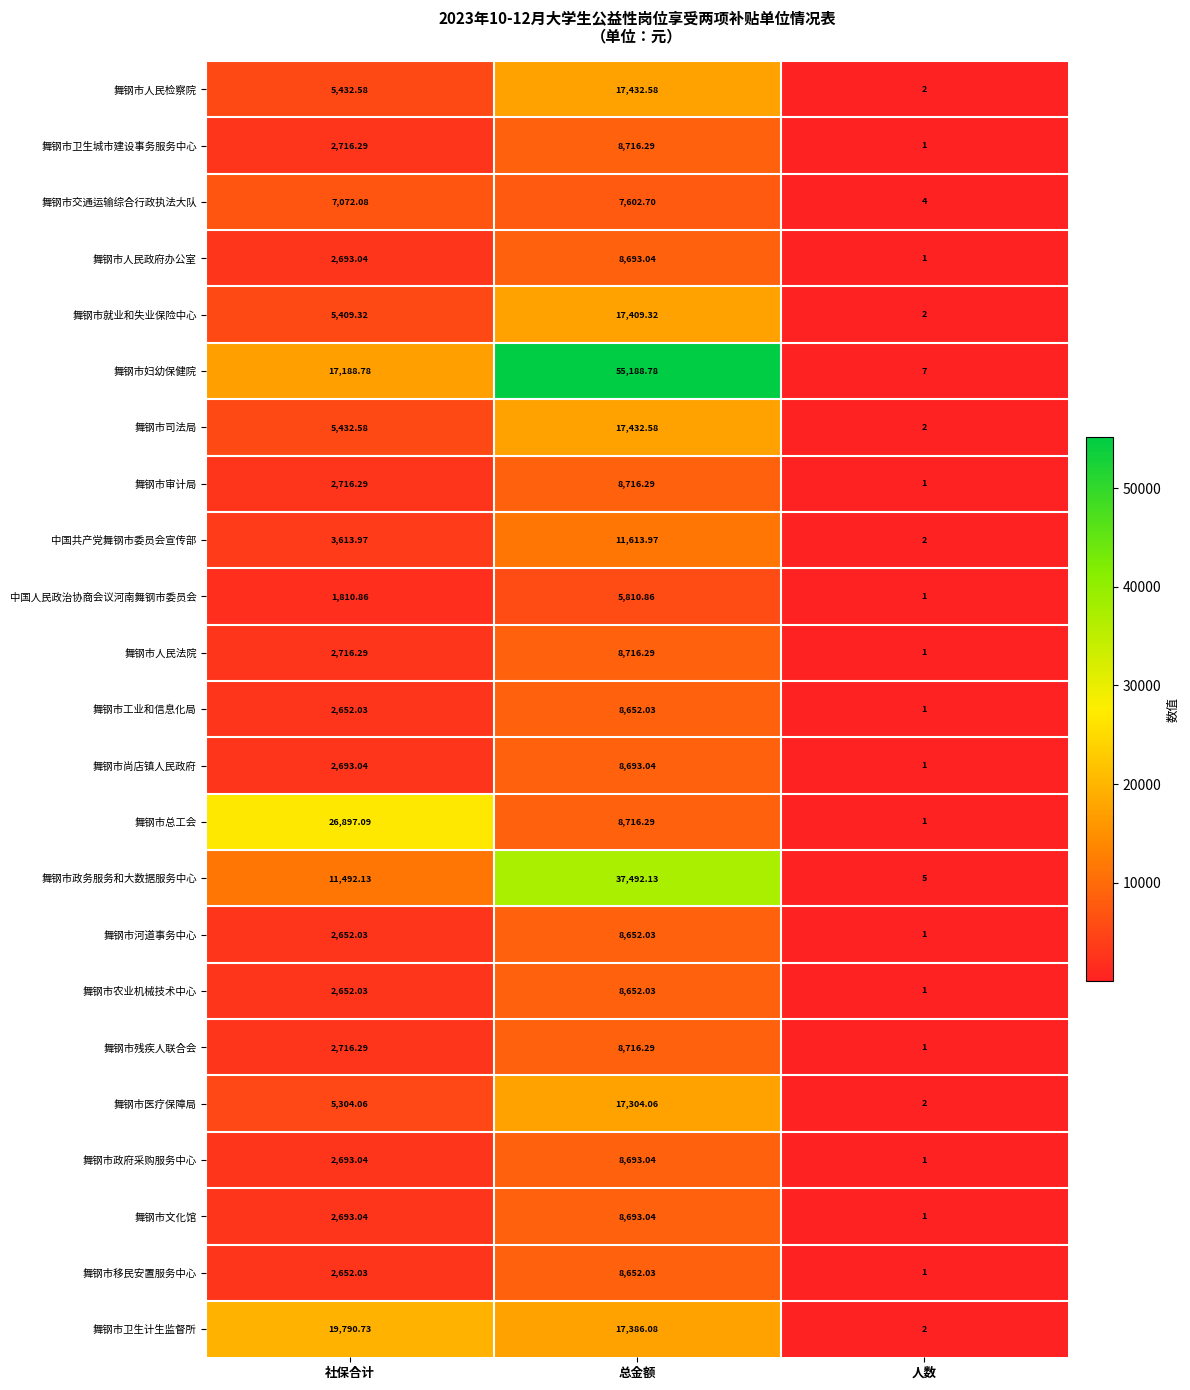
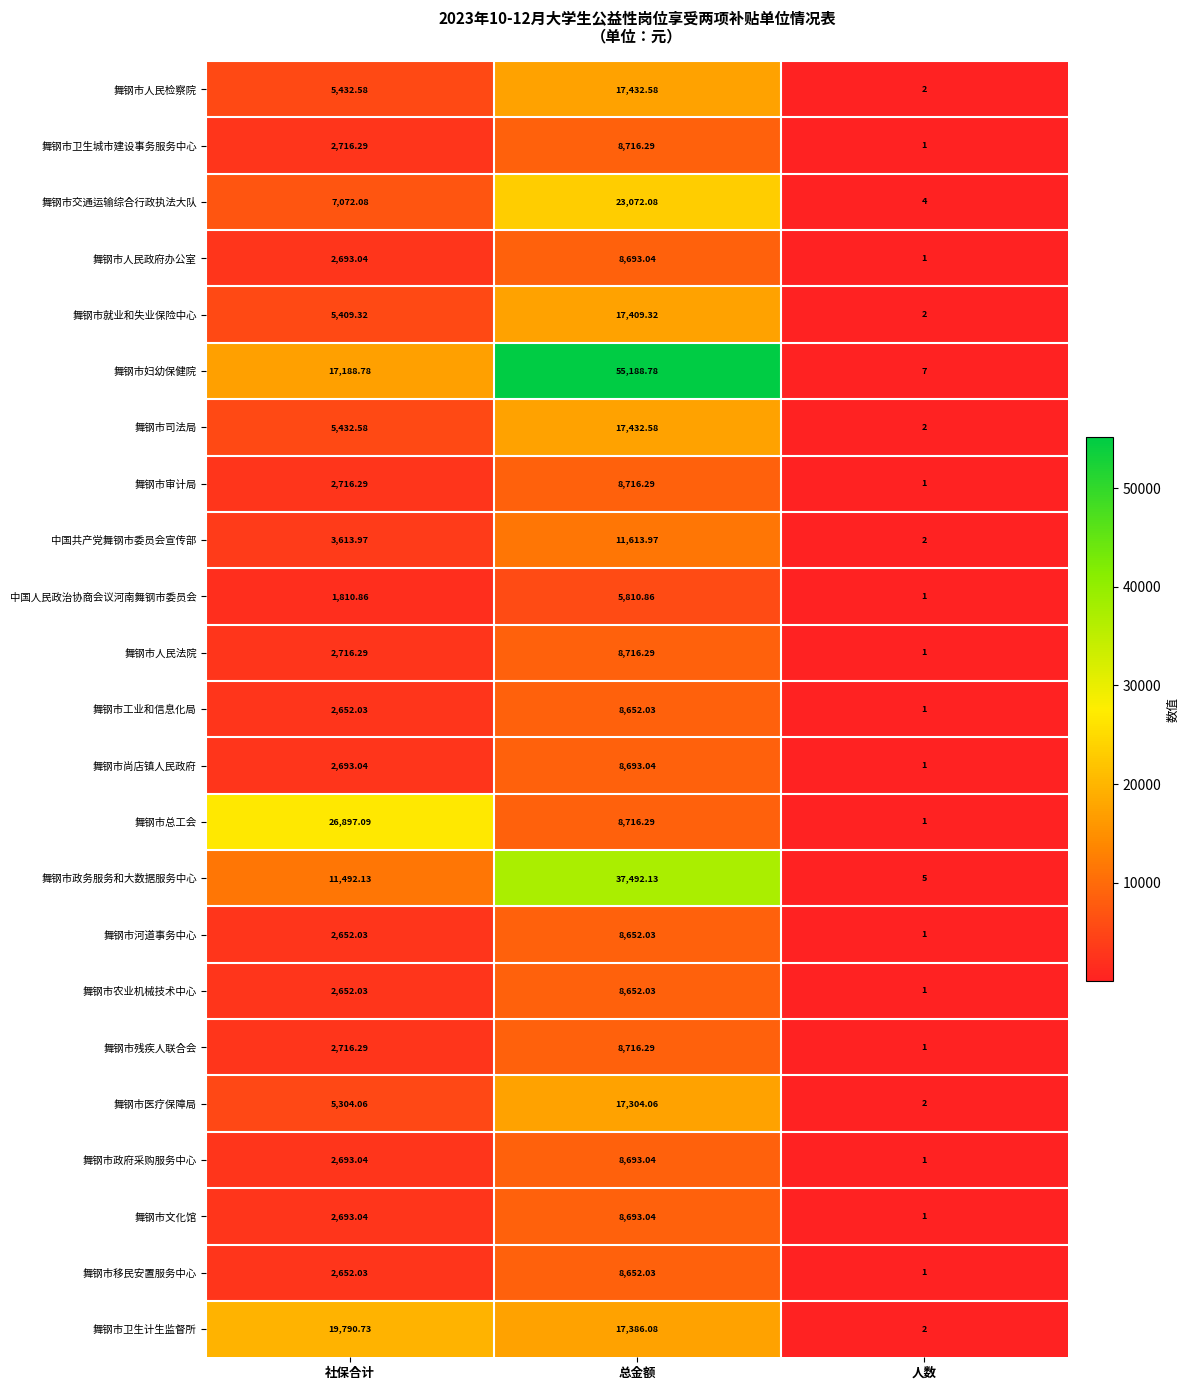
  {
    "舞钢市人民检察院": {
      "社保合计": "5,432.58",
      "总金额": "17,432.58",
      "人数": "2"
    },
    "舞钢市卫生城市建设事务服务中心": {
      "社保合计": "2,716.29",
      "总金额": "8,716.29",
      "人数": "1"
    },
    "舞钢市交通运输综合行政执法大队": {
      "社保合计": "7,072.08",
-     "总金额": "7,602.70",
+     "总金额": "23,072.08",
      "人数": "4"
    },
    "舞钢市人民政府办公室": {
      "社保合计": "2,693.04",
      "总金额": "8,693.04",
      "人数": "1"
    },
    "舞钢市就业和失业保险中心": {
      "社保合计": "5,409.32",
      "总金额": "17,409.32",
      "人数": "2"
    },
    "舞钢市妇幼保健院": {
      "社保合计": "17,188.78",
      "总金额": "55,188.78",
      "人数": "7"
    },
    "舞钢市司法局": {
      "社保合计": "5,432.58",
      "总金额": "17,432.58",
      "人数": "2"
    },
    "舞钢市审计局": {
      "社保合计": "2,716.29",
      "总金额": "8,716.29",
      "人数": "1"
    },
    "中国共产党舞钢市委员会宣传部": {
      "社保合计": "3,613.97",
      "总金额": "11,613.97",
      "人数": "2"
    },
    "中国人民政治协商会议河南舞钢市委员会": {
      "社保合计": "1,810.86",
      "总金额": "5,810.86",
      "人数": "1"
    },
    "舞钢市人民法院": {
      "社保合计": "2,716.29",
      "总金额": "8,716.29",
      "人数": "1"
    },
    "舞钢市工业和信息化局": {
      "社保合计": "2,652.03",
      "总金额": "8,652.03",
      "人数": "1"
    },
    "舞钢市尚店镇人民政府": {
      "社保合计": "2,693.04",
      "总金额": "8,693.04",
      "人数": "1"
    },
    "舞钢市总工会": {
      "社保合计": "26,897.09",
      "总金额": "8,716.29",
      "人数": "1"
    },
    "舞钢市政务服务和大数据服务中心": {
      "社保合计": "11,492.13",
      "总金额": "37,492.13",
      "人数": "5"
    },
    "舞钢市河道事务中心": {
      "社保合计": "2,652.03",
      "总金额": "8,652.03",
      "人数": "1"
    },
    "舞钢市农业机械技术中心": {
      "社保合计": "2,652.03",
      "总金额": "8,652.03",
      "人数": "1"
    },
    "舞钢市残疾人联合会": {
      "社保合计": "2,716.29",
      "总金额": "8,716.29",
      "人数": "1"
    },
    "舞钢市医疗保障局": {
      "社保合计": "5,304.06",
      "总金额": "17,304.06",
      "人数": "2"
    },
    "舞钢市政府采购服务中心": {
      "社保合计": "2,693.04",
      "总金额": "8,693.04",
      "人数": "1"
    },
    "舞钢市文化馆": {
      "社保合计": "2,693.04",
      "总金额": "8,693.04",
      "人数": "1"
    },
    "舞钢市移民安置服务中心": {
      "社保合计": "2,652.03",
      "总金额": "8,652.03",
      "人数": "1"
    },
    "舞钢市卫生计生监督所": {
      "社保合计": "19,790.73",
      "总金额": "17,386.08",
      "人数": "2"
    }
  }
